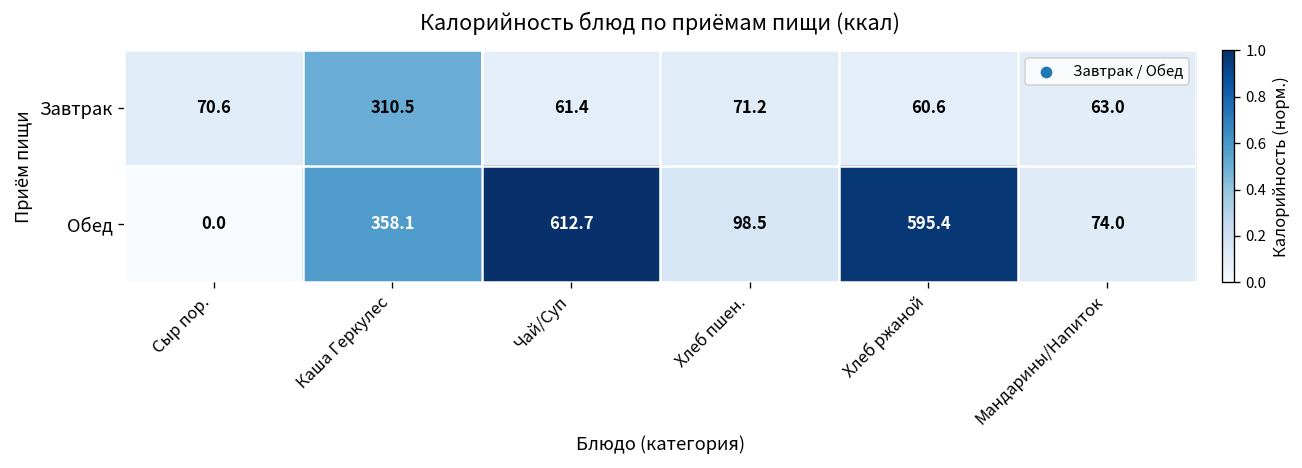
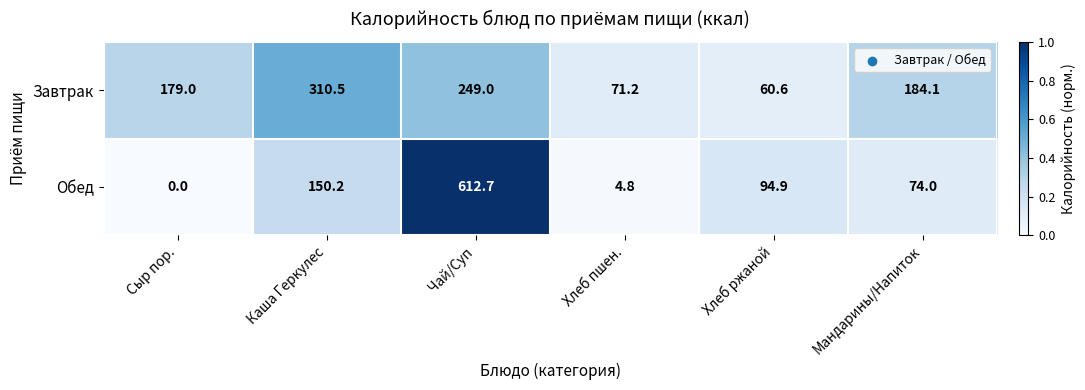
  {
    "Завтрак": {
-     "Сыр пор.": 70.6,
+     "Сыр пор.": 179.0,
      "Каша Геркулес": 310.5,
-     "Чай/Суп": 61.4,
+     "Чай/Суп": 249.0,
      "Хлеб пшен.": 71.2,
      "Хлеб ржаной": 60.6,
-     "Мандарины/Напиток": 63.0
+     "Мандарины/Напиток": 184.1
    },
    "Обед": {
      "Сыр пор.": 0.0,
-     "Каша Геркулес": 358.1,
+     "Каша Геркулес": 150.2,
      "Чай/Суп": 612.7,
-     "Хлеб пшен.": 98.5,
-     "Хлеб ржаной": 595.4,
+     "Хлеб пшен.": 4.8,
+     "Хлеб ржаной": 94.9,
      "Мандарины/Напиток": 74.0
    }
  }
